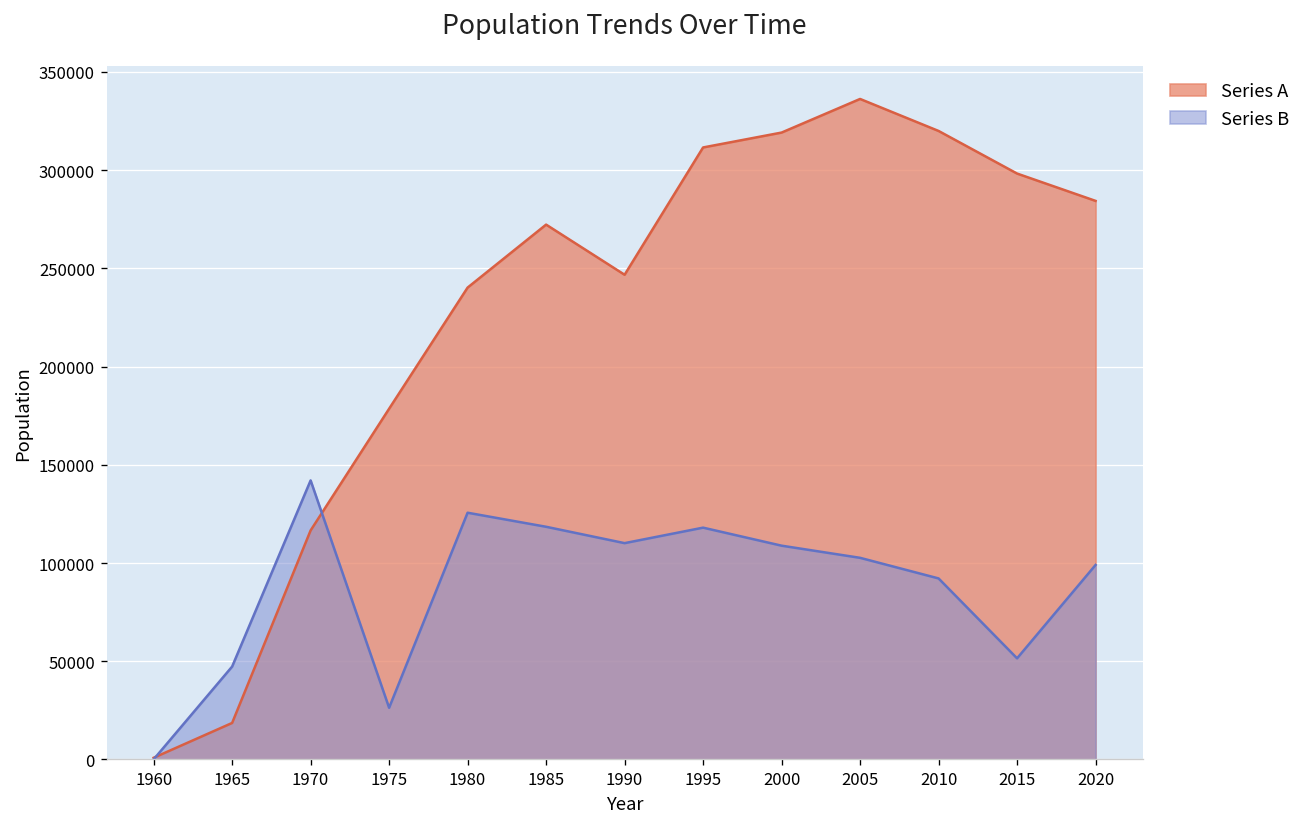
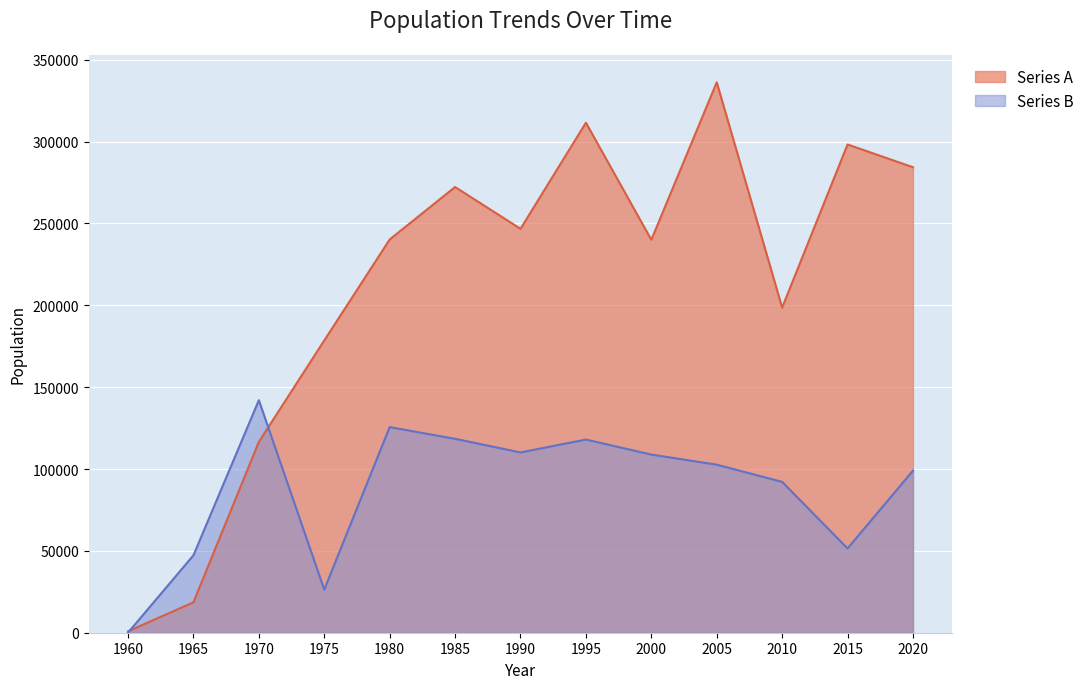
  {
    "Series A": {
      "1965": 19000,
      "1970": 117000,
      "1975": 179000,
      "1980": 240000,
      "1985": 272000,
      "1990": 247000,
      "1995": 312000,
-     "2000": 319000,
+     "2000": 240000,
      "2005": 336000,
-     "2010": 320000,
+     "2010": 199000,
      "2015": 298000,
      "2020": 284000
    },
    "Series B": {
      "1965": 47000,
      "1970": 142000,
      "1975": 26000,
      "1980": 126000,
      "1985": 118000,
      "1990": 110000,
      "1995": 118000,
      "2000": 109000,
      "2005": 103000,
      "2010": 92000,
      "2015": 51000,
      "2020": 99000
    }
  }
